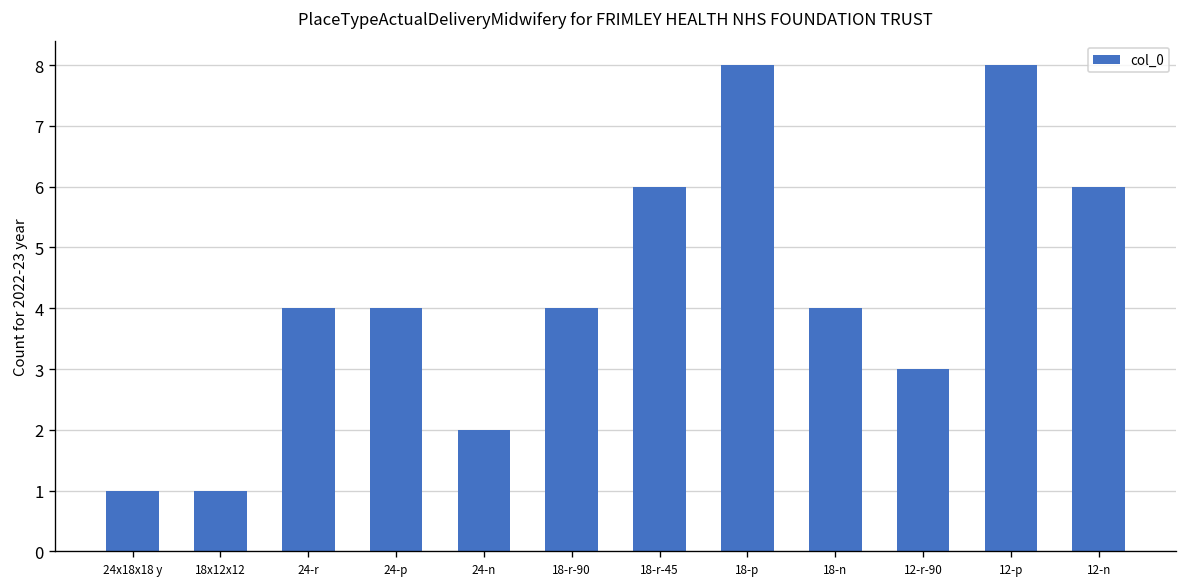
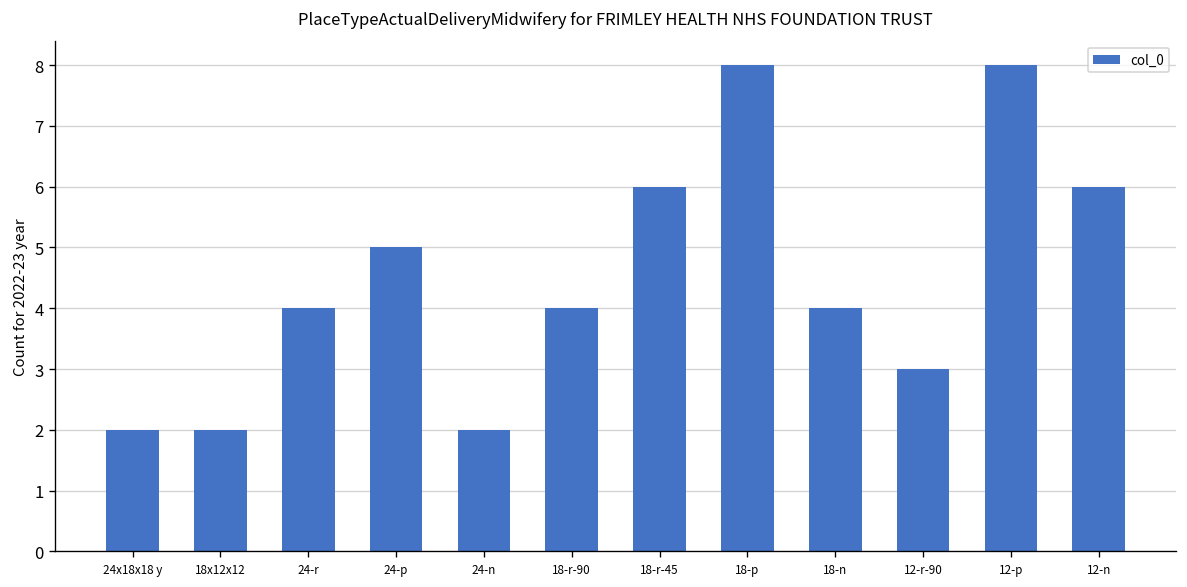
  {
-   "24x18x18 y": 1,
-   "18x12x12": 1,
+   "24x18x18 y": 2,
+   "18x12x12": 2,
    "24-r": 4,
-   "24-p": 4,
+   "24-p": 5,
    "24-n": 2,
    "18-r-90": 4,
    "18-r-45": 6,
    "18-p": 8,
    "18-n": 4,
    "12-r-90": 3,
    "12-p": 8,
    "12-n": 6
  }
